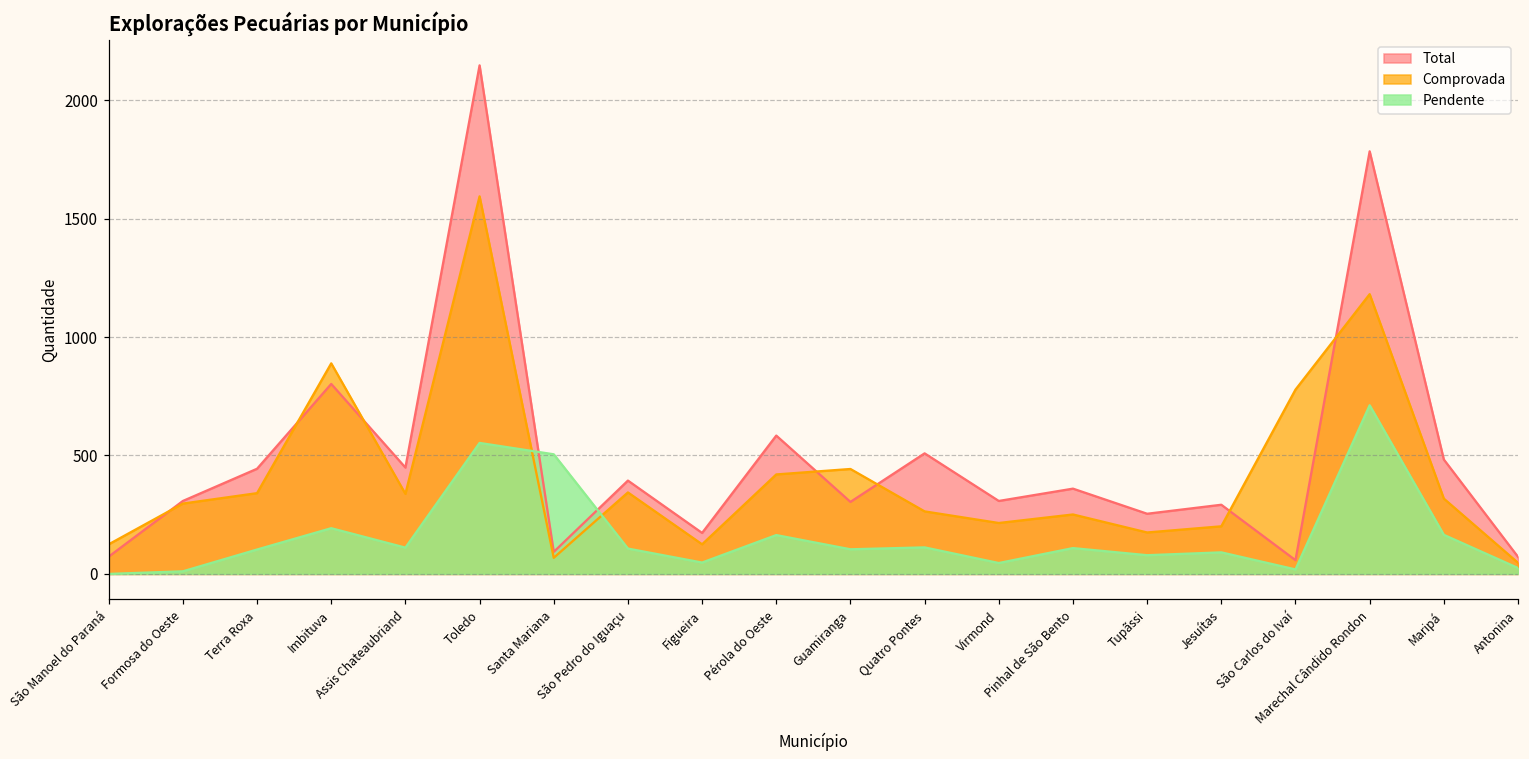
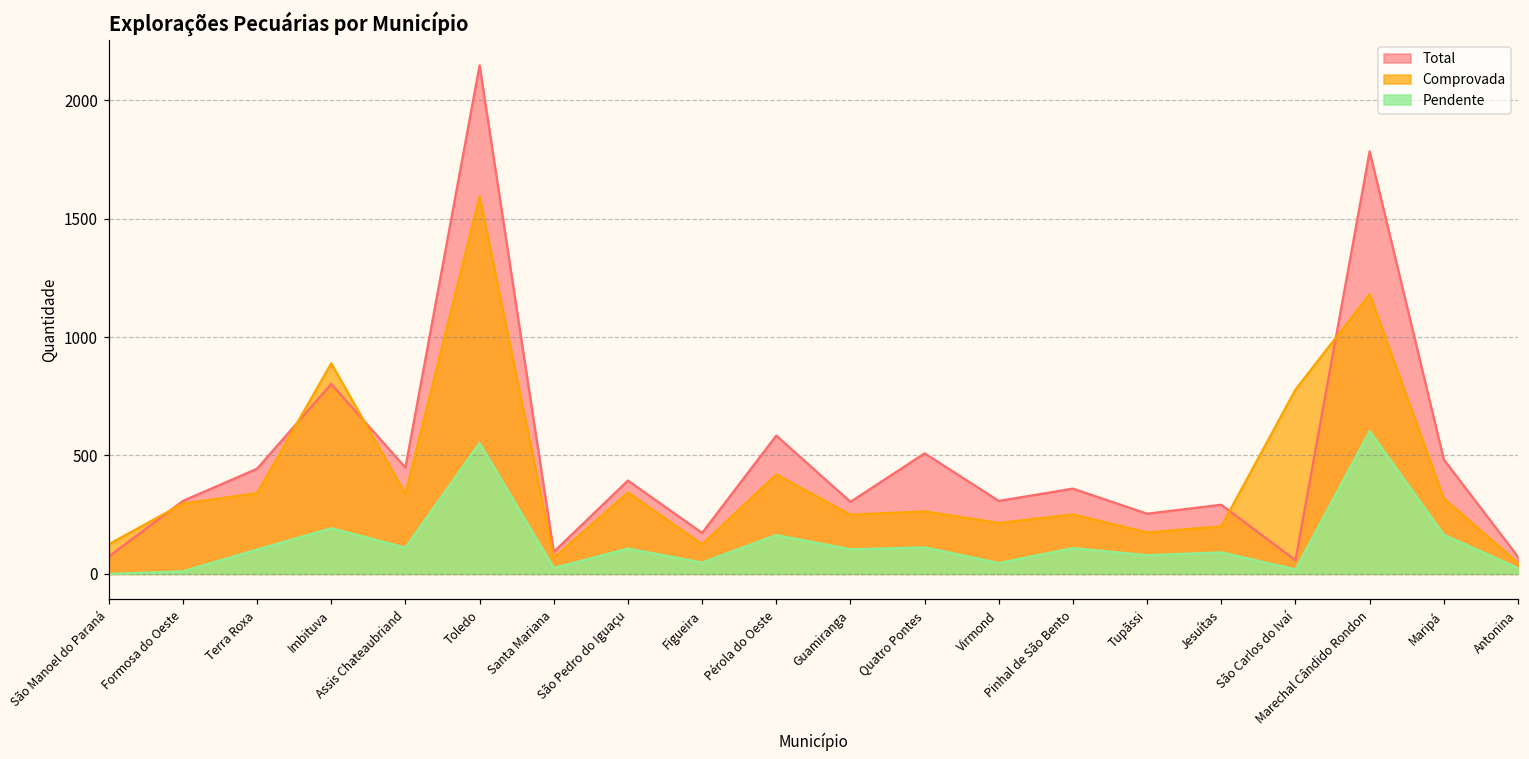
  {
    "Total": {
      "São Manoel do Paraná": 70,
      "Terra Roxa": 440,
      "Imbituva": 800,
      "Assis Chateaubriand": 450,
      "Toledo": 2150,
      "Santa Mariana": 90,
      "São Pedro do Iguaçu": 390,
      "Figueira": 170,
      "Pérola do Oeste": 580,
      "Guamiranga": 300,
      "Quatro Pontes": 510,
      "Virmond": 310,
      "Pinhal de São Bento": 360,
      "Tupãssi": 250,
      "Jesuítas": 290,
      "São Carlos do Ivaí": 60,
      "Marechal Cândido Rondon": 1780,
      "Maripá": 480,
      "Antonina": 70
    },
    "Comprovada": {
      "São Manoel do Paraná": 130,
      "Terra Roxa": 340,
      "Imbituva": 890,
      "Assis Chateaubriand": 340,
      "Toledo": 1590,
      "Santa Mariana": 70,
      "São Pedro do Iguaçu": 340,
      "Figueira": 130,
      "Pérola do Oeste": 420,
-     "Guamiranga": 440,
+     "Guamiranga": 250,
      "Quatro Pontes": 260,
      "Virmond": 220,
      "Pinhal de São Bento": 250,
      "Tupãssi": 180,
      "Jesuítas": 200,
      "São Carlos do Ivaí": 780,
      "Marechal Cândido Rondon": 1180,
      "Maripá": 320,
      "Antonina": 50
    },
    "Pendente": {
      "São Manoel do Paraná": 0,
      "Formosa do Oeste": 10,
      "Terra Roxa": 100,
      "Imbituva": 190,
      "Assis Chateaubriand": 110,
      "Toledo": 550,
-     "Santa Mariana": 510,
+     "Santa Mariana": 30,
      "São Pedro do Iguaçu": 110,
      "Figueira": 50,
      "Pérola do Oeste": 160,
      "Guamiranga": 100,
      "Quatro Pontes": 110,
      "Virmond": 50,
      "Pinhal de São Bento": 110,
      "Tupãssi": 80,
      "Jesuítas": 90,
      "São Carlos do Ivaí": 20,
-     "Marechal Cândido Rondon": 710,
+     "Marechal Cândido Rondon": 600,
      "Maripá": 170,
      "Antonina": 30
    }
  }
